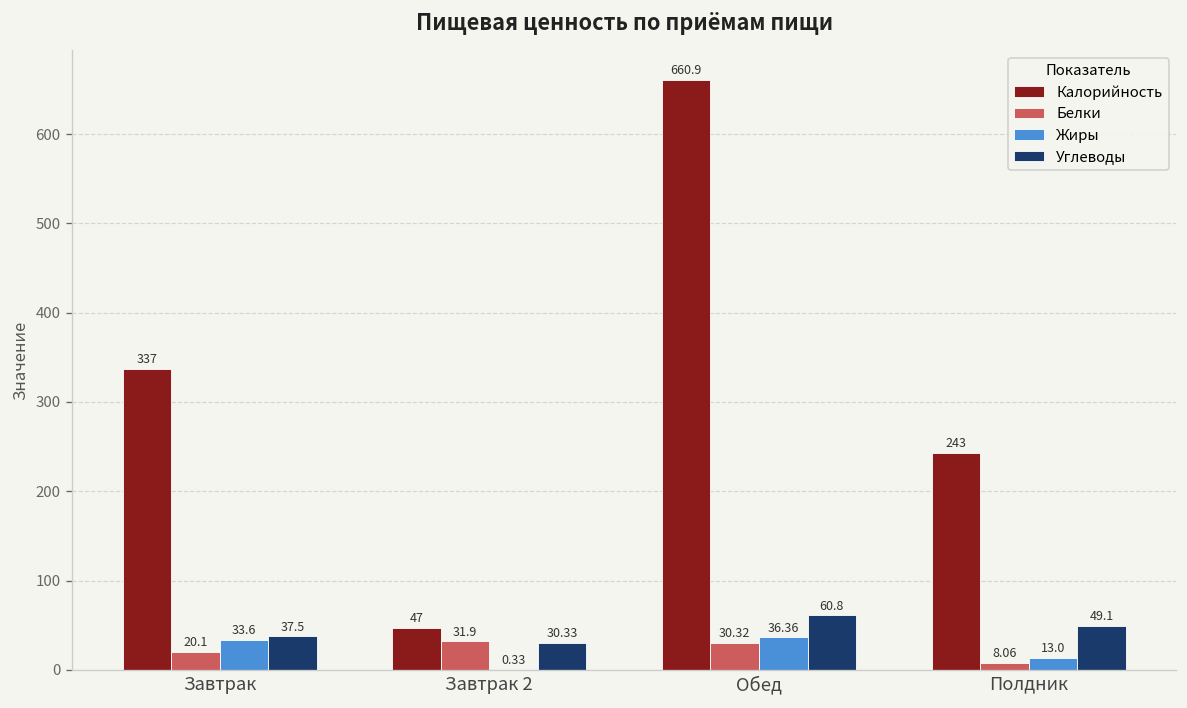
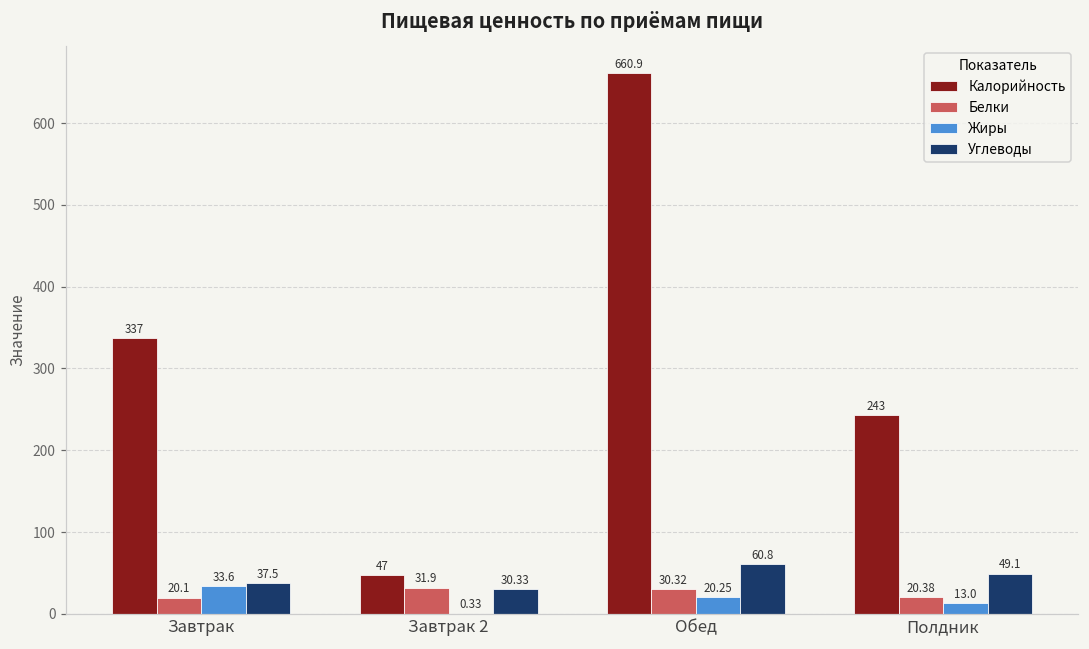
  {
    "Калорийность": {
      "Завтрак": 337,
      "Завтрак 2": 47,
      "Обед": 660.9,
      "Полдник": 243
    },
    "Белки": {
      "Завтрак": 20.1,
      "Завтрак 2": 31.9,
      "Обед": 30.32,
-     "Полдник": 8.06
+     "Полдник": 20.38
    },
    "Жиры": {
      "Завтрак": 33.6,
      "Завтрак 2": 0.33,
-     "Обед": 36.36,
+     "Обед": 20.25,
      "Полдник": 13.0
    },
    "Углеводы": {
      "Завтрак": 37.5,
      "Завтрак 2": 30.33,
      "Обед": 60.8,
      "Полдник": 49.1
    }
  }
